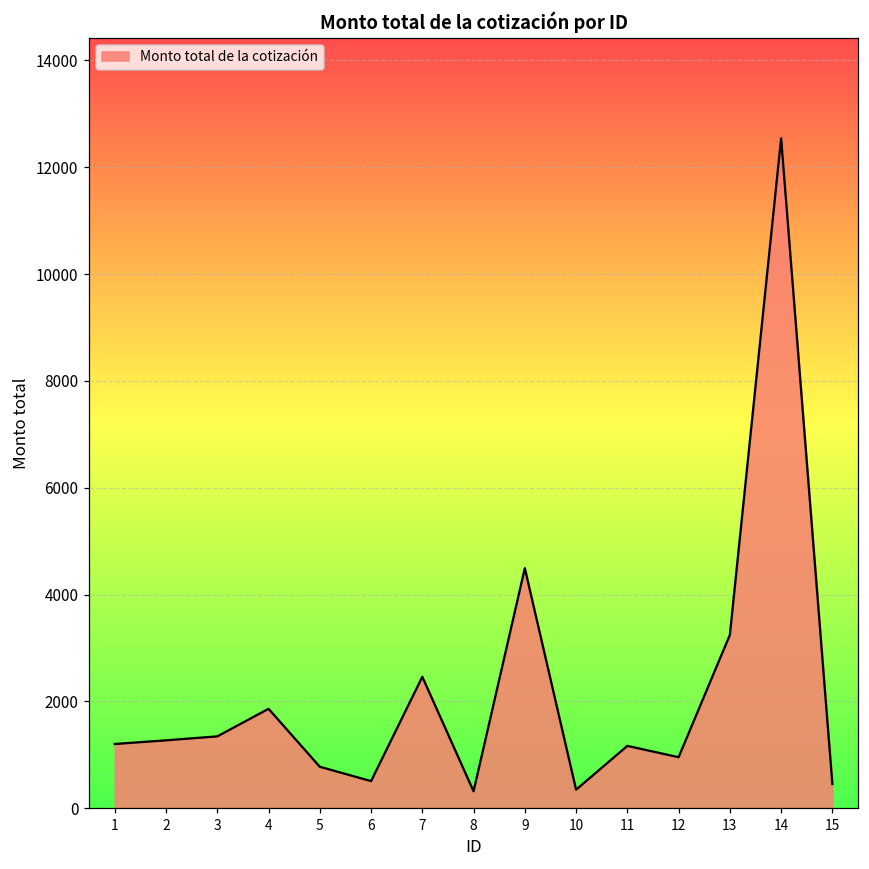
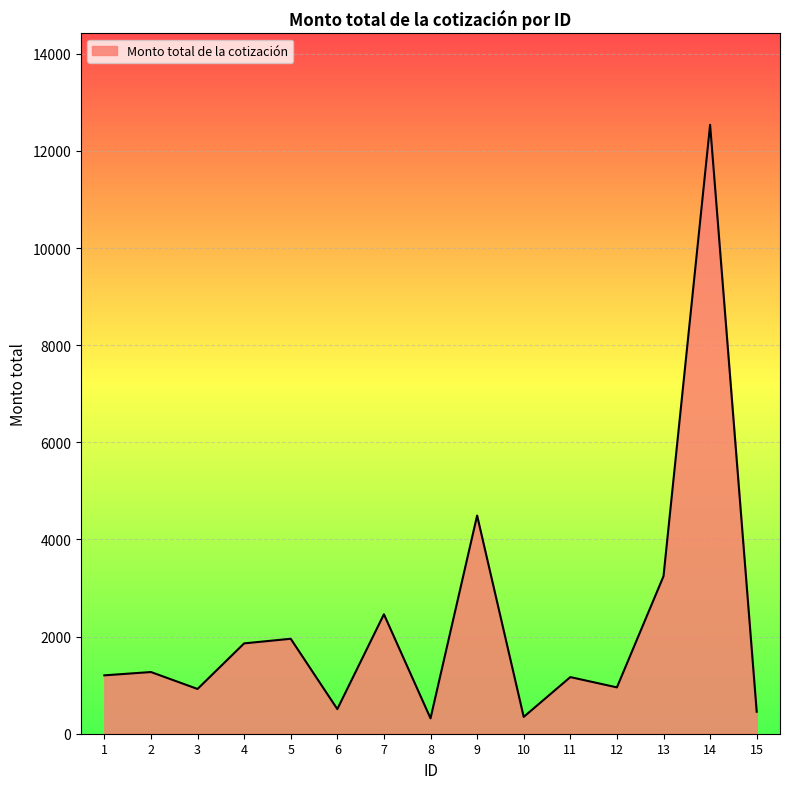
  {
    "1": 1200,
    "2": 1300,
-   "3": 1300,
+   "3": 900,
    "4": 1900,
-   "5": 800,
+   "5": 2000,
    "6": 500,
    "7": 2500,
    "8": 300,
    "9": 4500,
    "10": 300,
    "11": 1200,
    "12": 1000,
    "13": 3200,
    "14": 12500,
    "15": 500
  }
